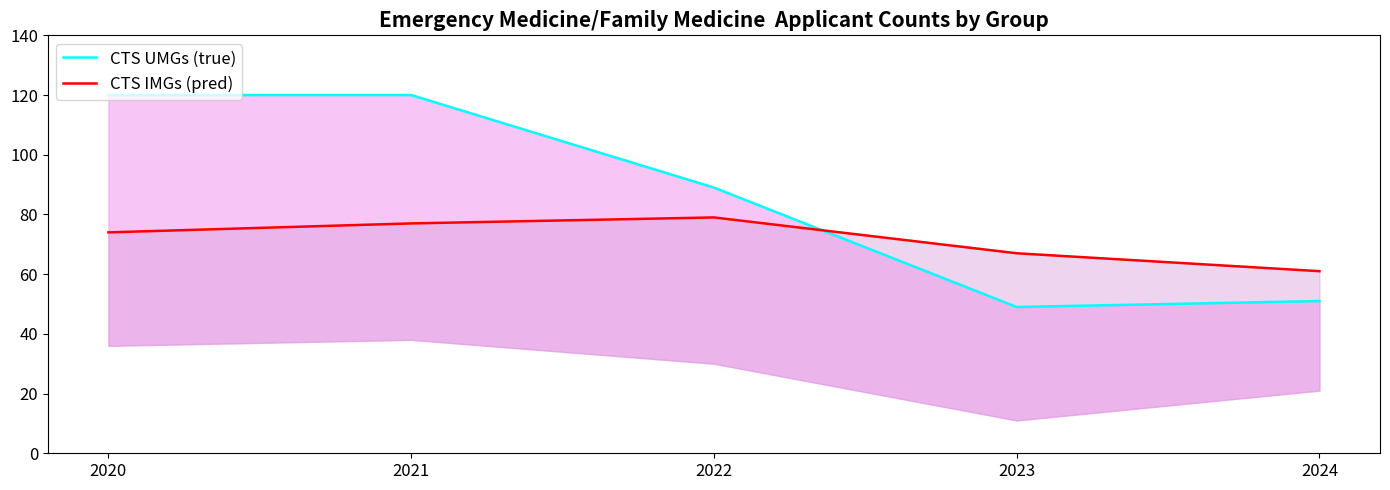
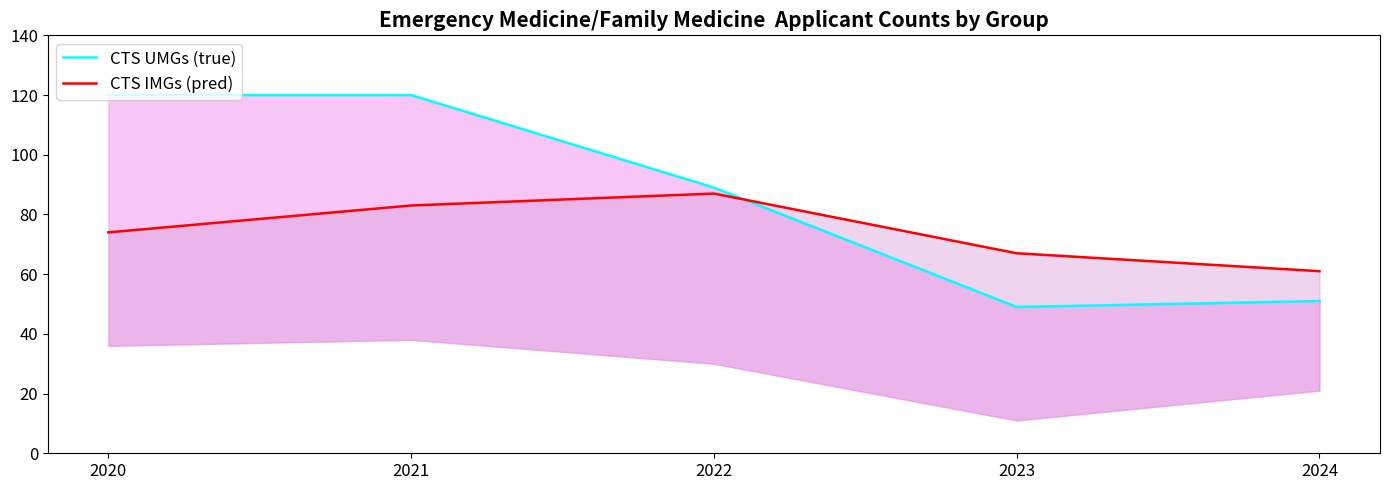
  {
    "CTS UMGs (true)": {
      "2021": 120,
      "2022": 89,
      "2023": 49,
      "2024": 51
    },
    "CTS IMGs (pred)": {
      "2020": 74,
-     "2021": 77,
-     "2022": 79,
+     "2021": 83,
+     "2022": 87,
      "2023": 67,
      "2024": 61
    }
  }
